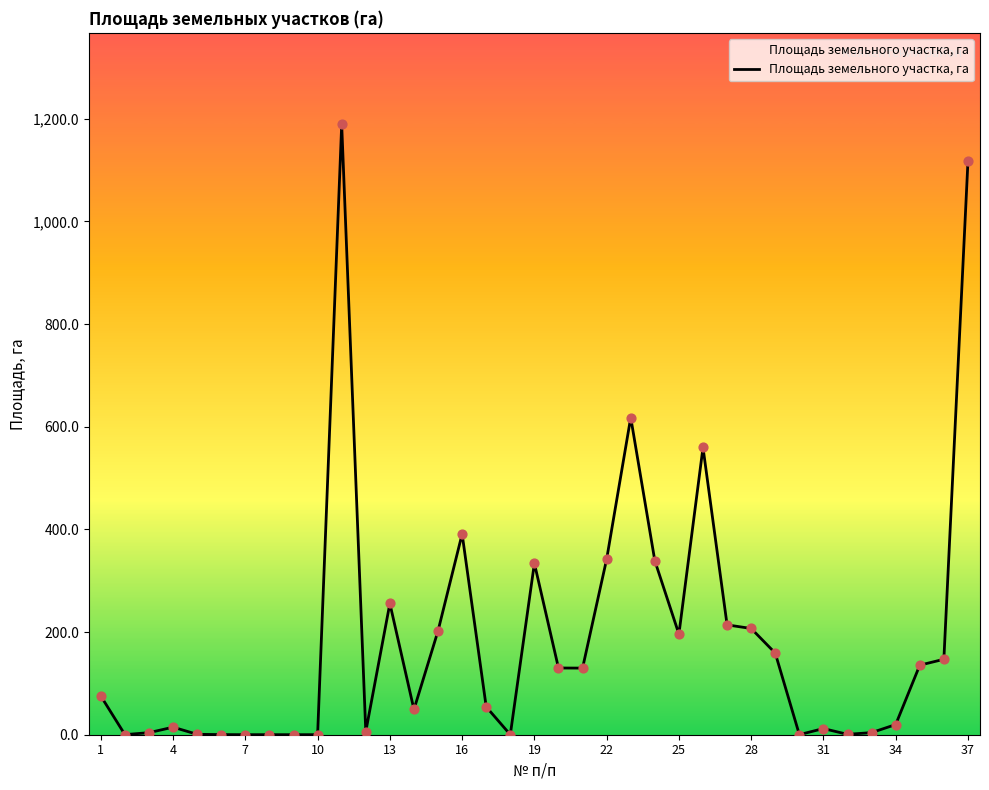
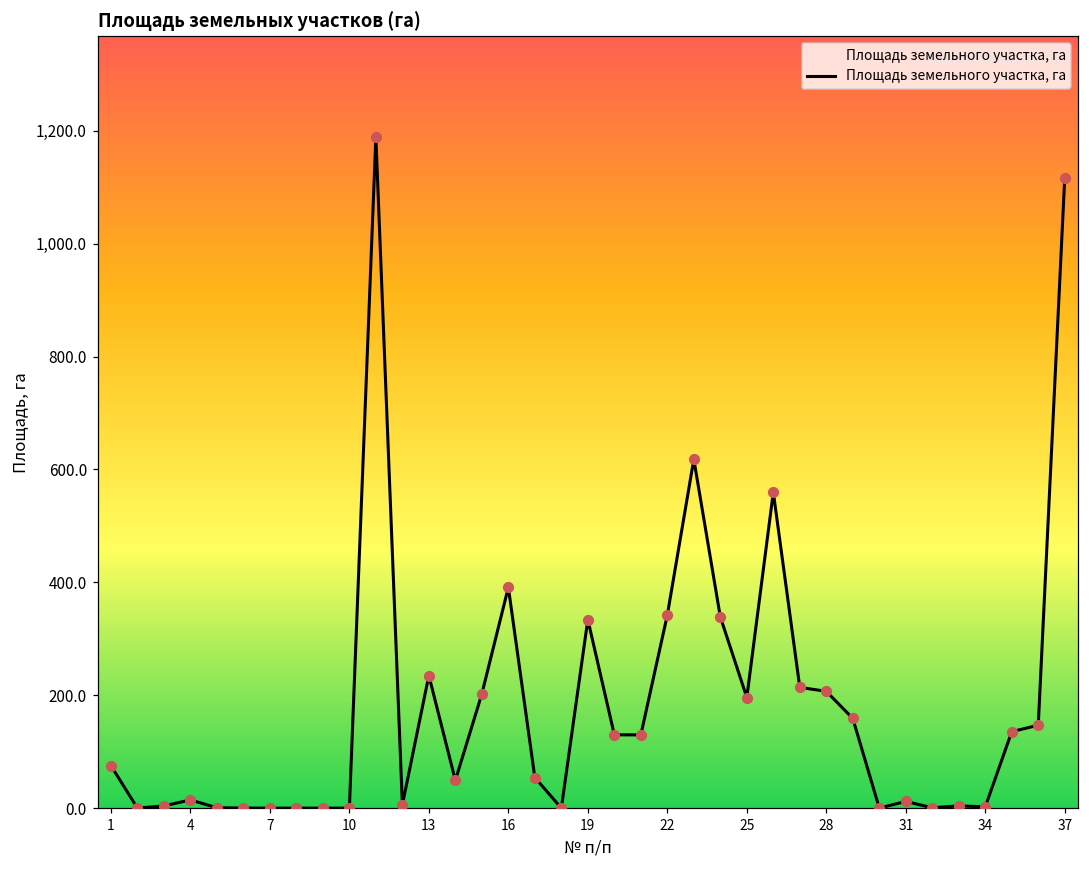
  {
    "1": "80",
    "4": "10",
    "7": "0",
    "10": "0",
-   "13": "260",
+   "13": "240",
    "16": "390",
    "19": "330",
    "22": "340",
    "25": "200",
    "28": "210",
    "31": "10",
-   "34": "20",
+   "34": "0",
    "37": "1,120"
  }
